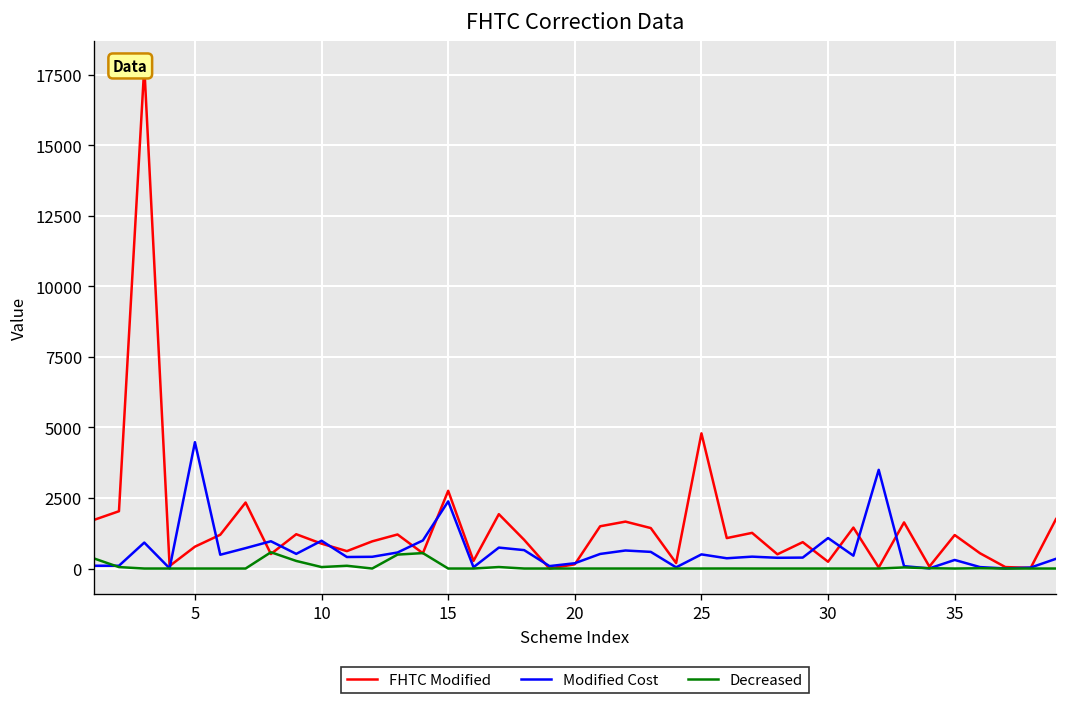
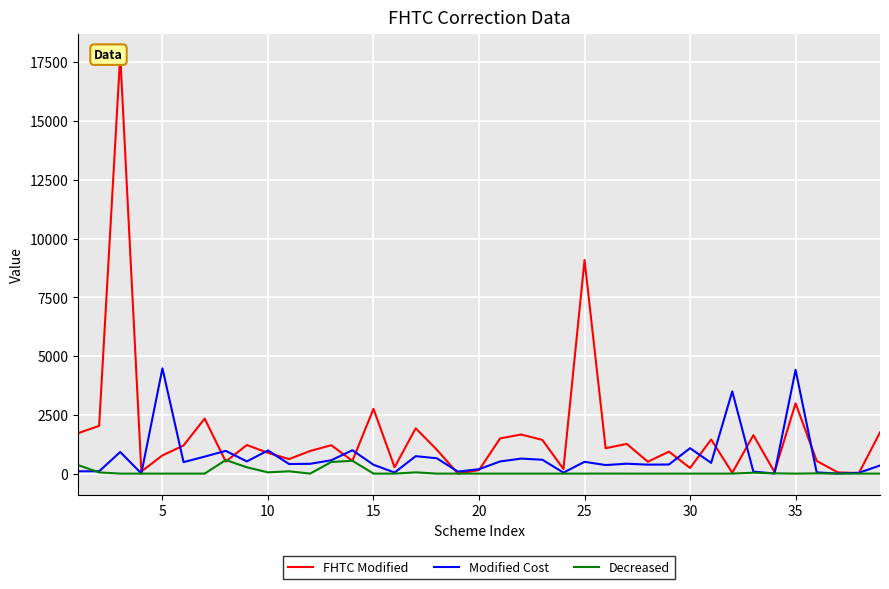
  {
    "FHTC Modified": {
      "5": 800,
      "15": 2800,
-     "25": 4800,
+     "25": 9100,
      "30": 200,
-     "35": 1200
+     "35": 3000
    },
    "Modified Cost": {
      "5": 4500,
-     "15": 2400,
+     "15": 400,
      "25": 500,
      "30": 1100,
-     "35": 300
+     "35": 4400
    },
    "Decreased": {
      "5": 0,
      "10": 100,
      "15": 0,
      "20": 0,
      "25": 0,
      "30": 0,
      "35": 0
    }
  }
